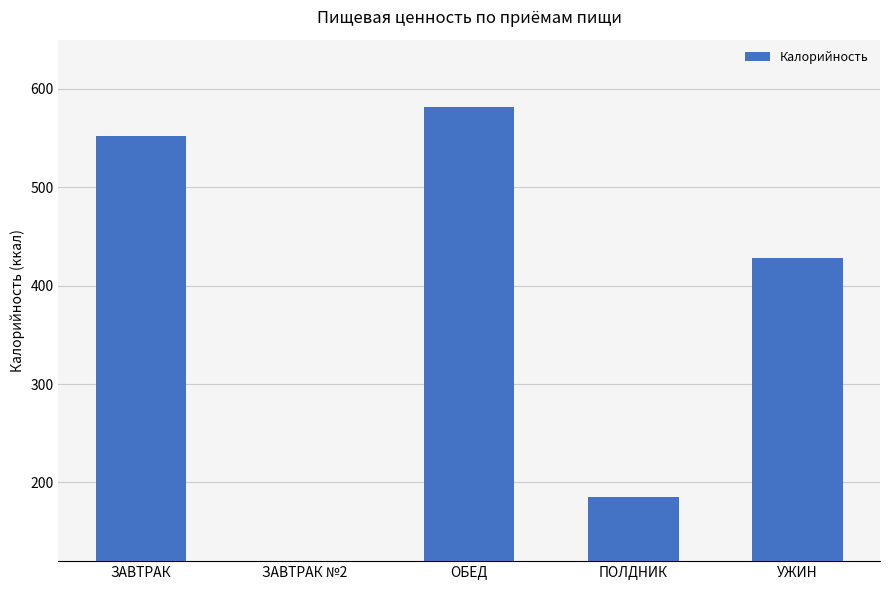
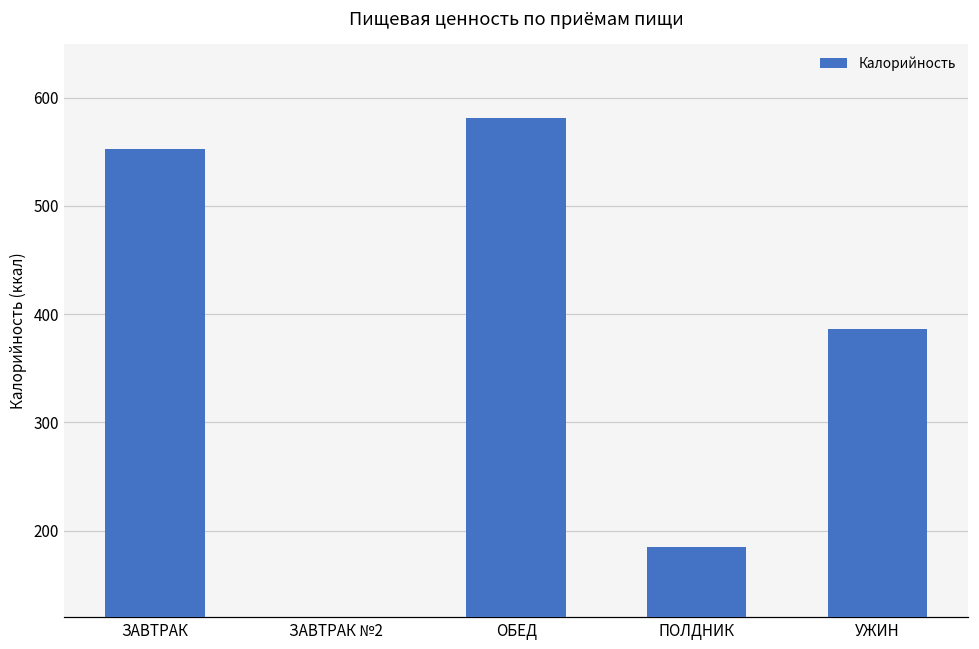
  {
    "ЗАВТРАК": 550,
    "ОБЕД": 580,
    "ПОЛДНИК": 190,
-   "УЖИН": 430
+   "УЖИН": 390
  }
